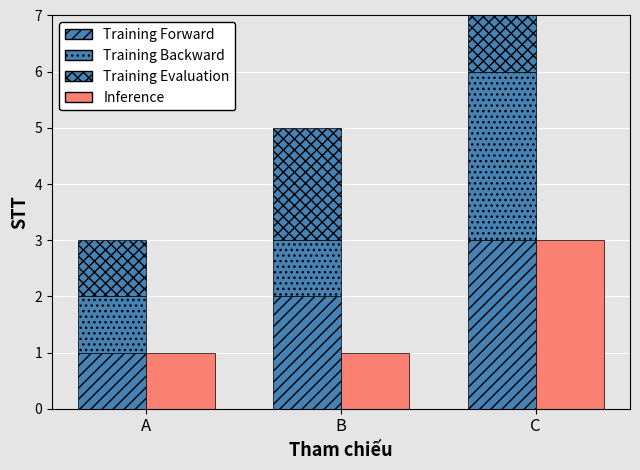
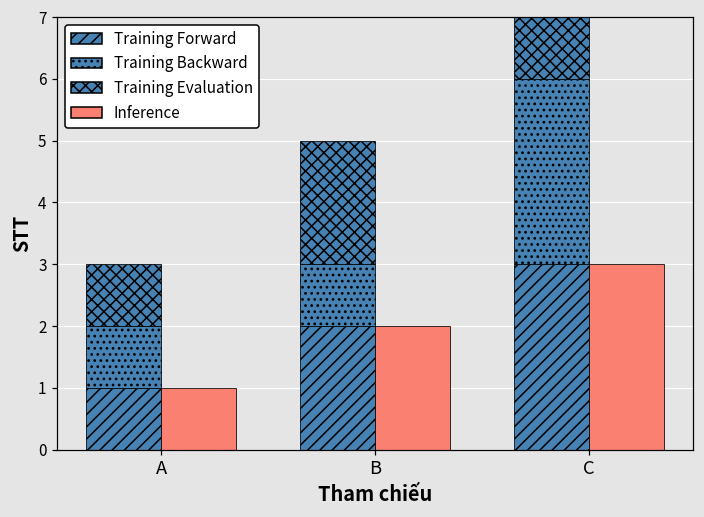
  {
    "Inference": {
      "A": 1,
-     "B": 1,
+     "B": 2,
      "C": 3
    }
  }
